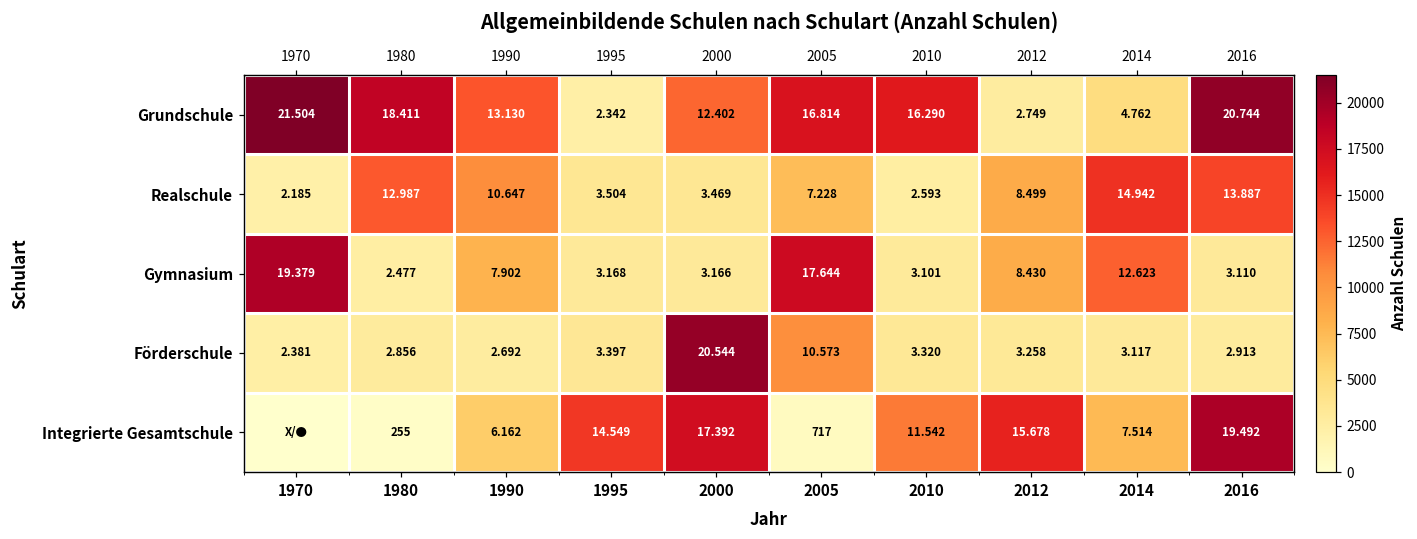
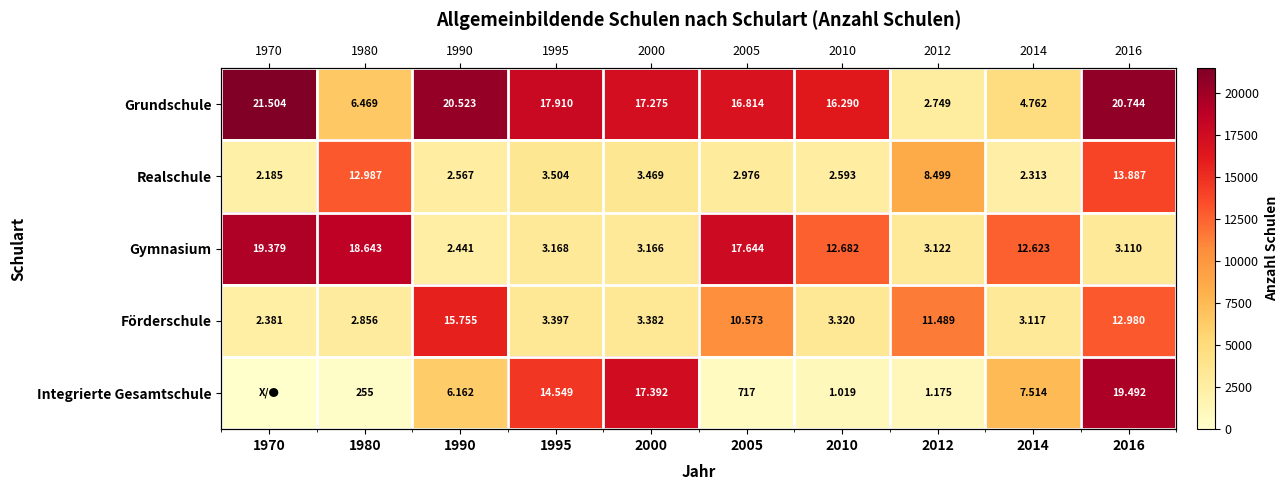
  {
    "Grundschule": {
      "1970": 21.504,
-     "1980": 18.411,
-     "1990": 13.130,
-     "1995": 2.342,
-     "2000": 12.402,
+     "1980": 6.469,
+     "1990": 20.523,
+     "1995": 17.910,
+     "2000": 17.275,
      "2005": 16.814,
      "2010": 16.290,
      "2012": 2.749,
      "2014": 4.762,
      "2016": 20.744
    },
    "Realschule": {
      "1970": 2.185,
      "1980": 12.987,
-     "1990": 10.647,
+     "1990": 2.567,
      "1995": 3.504,
      "2000": 3.469,
-     "2005": 7.228,
+     "2005": 2.976,
      "2010": 2.593,
      "2012": 8.499,
-     "2014": 14.942,
+     "2014": 2.313,
      "2016": 13.887
    },
    "Gymnasium": {
      "1970": 19.379,
-     "1980": 2.477,
-     "1990": 7.902,
+     "1980": 18.643,
+     "1990": 2.441,
      "1995": 3.168,
      "2000": 3.166,
      "2005": 17.644,
-     "2010": 3.101,
-     "2012": 8.430,
+     "2010": 12.682,
+     "2012": 3.122,
      "2014": 12.623,
      "2016": 3.110
    },
    "Förderschule": {
      "1970": 2.381,
      "1980": 2.856,
-     "1990": 2.692,
+     "1990": 15.755,
      "1995": 3.397,
-     "2000": 20.544,
+     "2000": 3.382,
      "2005": 10.573,
      "2010": 3.320,
-     "2012": 3.258,
+     "2012": 11.489,
      "2014": 3.117,
-     "2016": 2.913
+     "2016": 12.980
    },
    "Integrierte Gesamtschule": {
      "1980": 255,
      "1990": 6.162,
      "1995": 14.549,
      "2000": 17.392,
      "2005": 717,
-     "2010": 11.542,
-     "2012": 15.678,
+     "2010": 1.019,
+     "2012": 1.175,
      "2014": 7.514,
      "2016": 19.492
    }
  }
